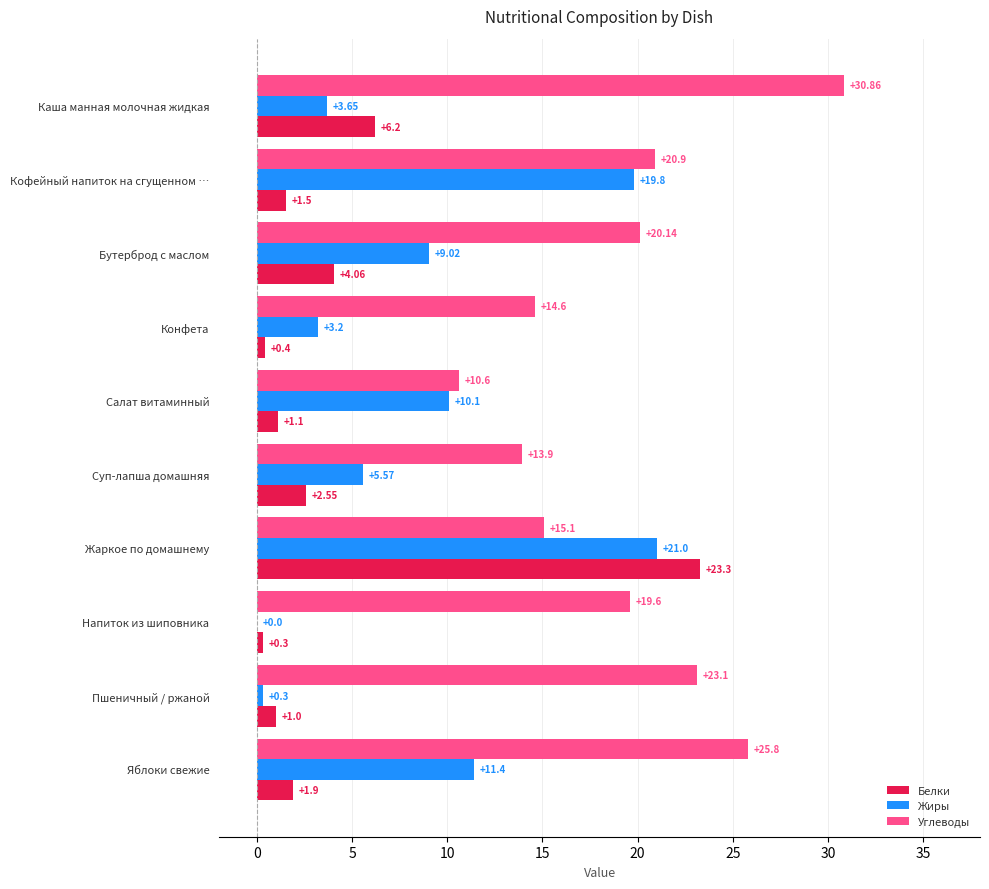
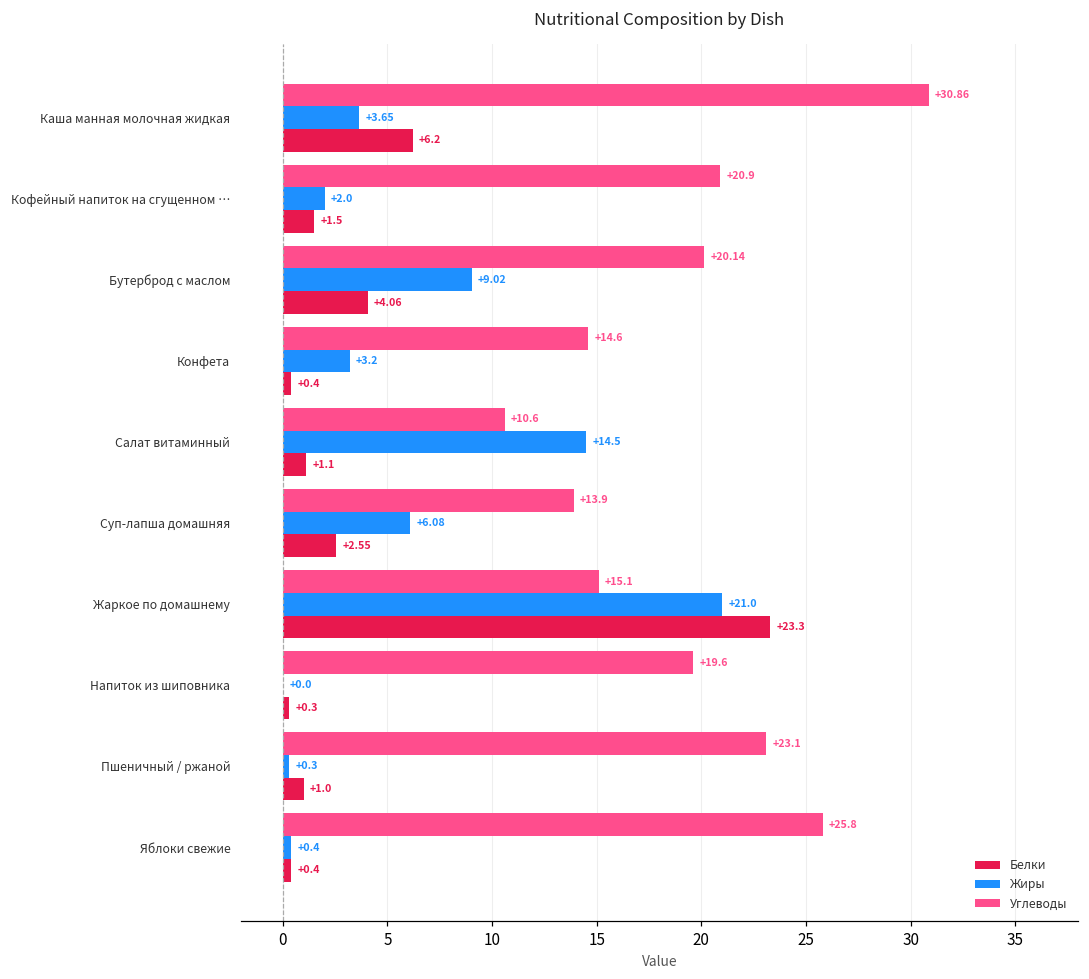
  {
    "Белки": {
      "Каша манная молочная жидкая": "+6.2",
      "Кофейный напиток на сгущенном …": "+1.5",
      "Бутерброд с маслом": "+4.06",
      "Конфета": "+0.4",
      "Салат витаминный": "+1.1",
      "Суп-лапша домашняя": "+2.55",
      "Жаркое по домашнему": "+23.3",
      "Напиток из шиповника": "+0.3",
      "Пшеничный / ржаной": "+1.0",
-     "Яблоки свежие": "+1.9"
+     "Яблоки свежие": "+0.4"
    },
    "Жиры": {
      "Каша манная молочная жидкая": "+3.65",
-     "Кофейный напиток на сгущенном …": "+19.8",
+     "Кофейный напиток на сгущенном …": "+2.0",
      "Бутерброд с маслом": "+9.02",
      "Конфета": "+3.2",
-     "Салат витаминный": "+10.1",
-     "Суп-лапша домашняя": "+5.57",
+     "Салат витаминный": "+14.5",
+     "Суп-лапша домашняя": "+6.08",
      "Жаркое по домашнему": "+21.0",
      "Напиток из шиповника": "+0.0",
      "Пшеничный / ржаной": "+0.3",
-     "Яблоки свежие": "+11.4"
+     "Яблоки свежие": "+0.4"
    },
    "Углеводы": {
      "Каша манная молочная жидкая": "+30.86",
      "Кофейный напиток на сгущенном …": "+20.9",
      "Бутерброд с маслом": "+20.14",
      "Конфета": "+14.6",
      "Салат витаминный": "+10.6",
      "Суп-лапша домашняя": "+13.9",
      "Жаркое по домашнему": "+15.1",
      "Напиток из шиповника": "+19.6",
      "Пшеничный / ржаной": "+23.1",
      "Яблоки свежие": "+25.8"
    }
  }
